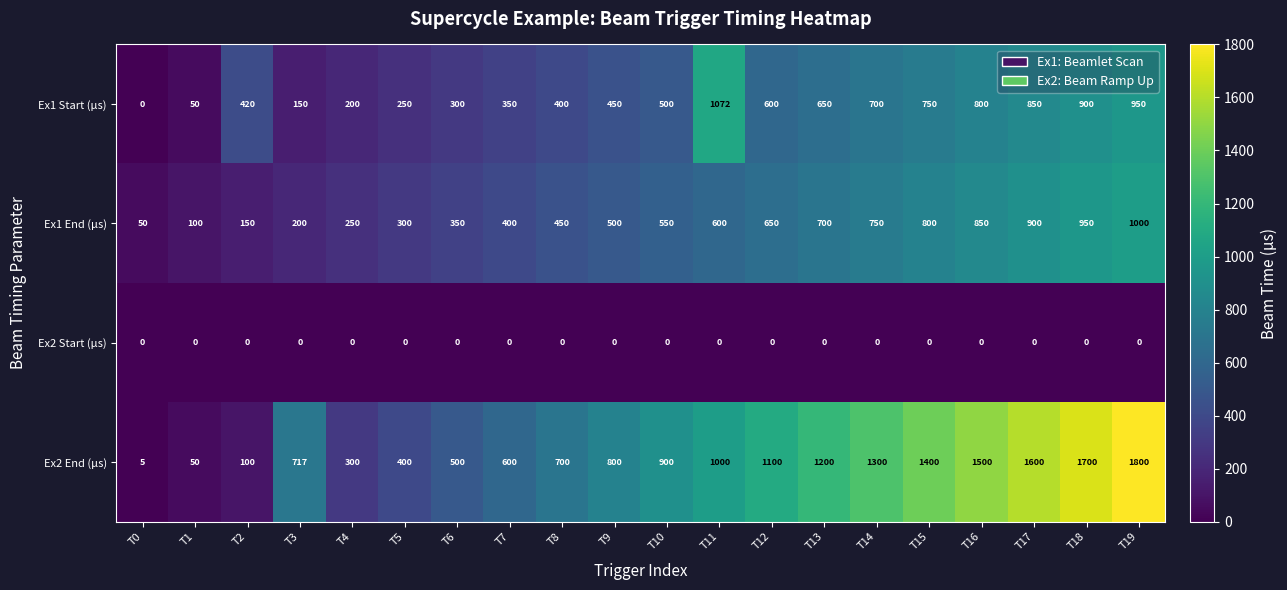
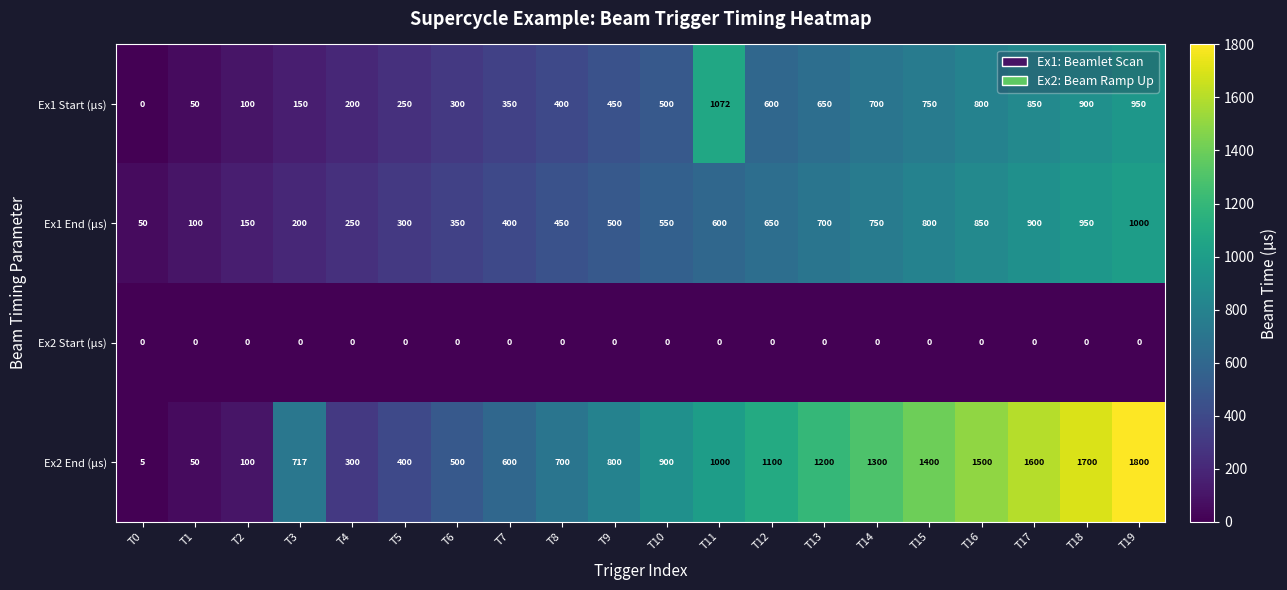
  {
    "Ex1 Start (µs)": {
      "T0": 0,
      "T1": 50,
-     "T2": 420,
+     "T2": 100,
      "T3": 150,
      "T4": 200,
      "T5": 250,
      "T6": 300,
      "T7": 350,
      "T8": 400,
      "T9": 450,
      "T10": 500,
      "T11": 1072,
      "T12": 600,
      "T13": 650,
      "T14": 700,
      "T15": 750,
      "T16": 800,
      "T17": 850,
      "T18": 900,
      "T19": 950
    },
    "Ex1 End (µs)": {
      "T0": 50,
      "T1": 100,
      "T2": 150,
      "T3": 200,
      "T4": 250,
      "T5": 300,
      "T6": 350,
      "T7": 400,
      "T8": 450,
      "T9": 500,
      "T10": 550,
      "T11": 600,
      "T12": 650,
      "T13": 700,
      "T14": 750,
      "T15": 800,
      "T16": 850,
      "T17": 900,
      "T18": 950,
      "T19": 1000
    },
    "Ex2 Start (µs)": {
      "T0": 0,
      "T1": 0,
      "T2": 0,
      "T3": 0,
      "T4": 0,
      "T5": 0,
      "T6": 0,
      "T7": 0,
      "T8": 0,
      "T9": 0,
      "T10": 0,
      "T11": 0,
      "T12": 0,
      "T13": 0,
      "T14": 0,
      "T15": 0,
      "T16": 0,
      "T17": 0,
      "T18": 0,
      "T19": 0
    },
    "Ex2 End (µs)": {
      "T0": 5,
      "T1": 50,
      "T2": 100,
      "T3": 717,
      "T4": 300,
      "T5": 400,
      "T6": 500,
      "T7": 600,
      "T8": 700,
      "T9": 800,
      "T10": 900,
      "T11": 1000,
      "T12": 1100,
      "T13": 1200,
      "T14": 1300,
      "T15": 1400,
      "T16": 1500,
      "T17": 1600,
      "T18": 1700,
      "T19": 1800
    }
  }
